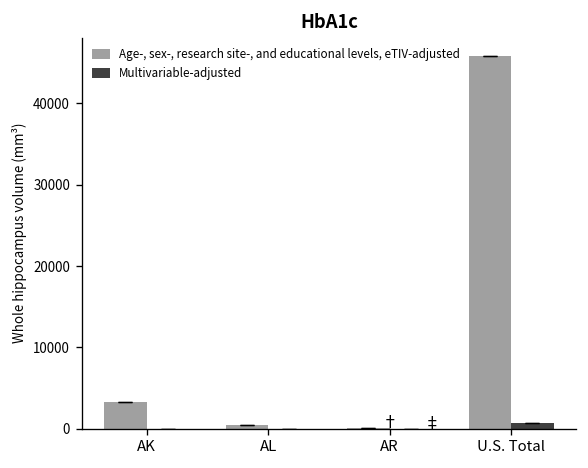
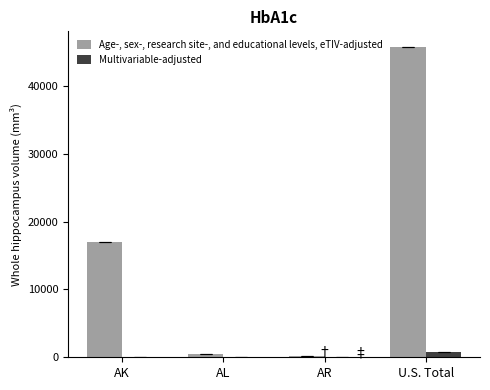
  {
    "Age-, sex-, research site-, and educational levels, eTIV-adjusted": {
-     "AK": 3000,
+     "AK": 17000,
      "AL": 0,
      "U.S. Total": 46000
    },
    "Multivariable-adjusted": {
      "U.S. Total": 1000
    }
  }
